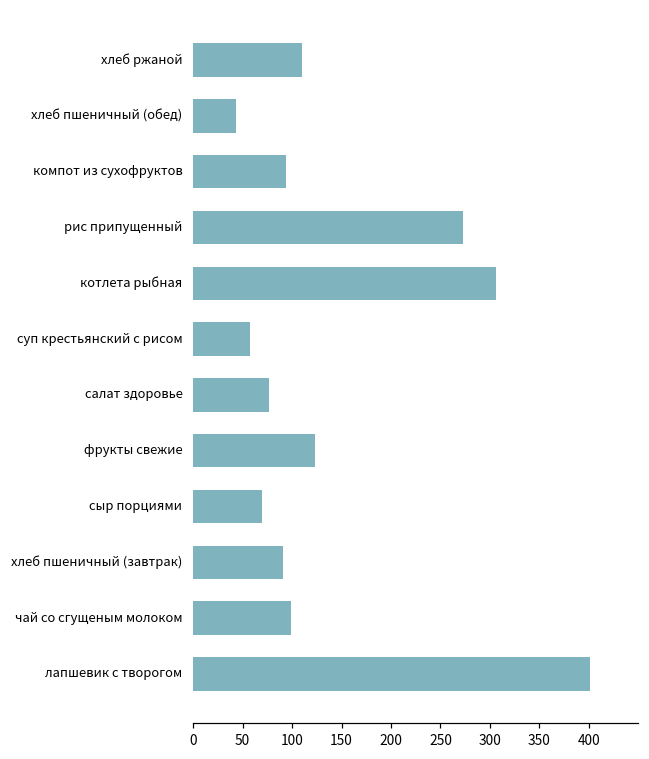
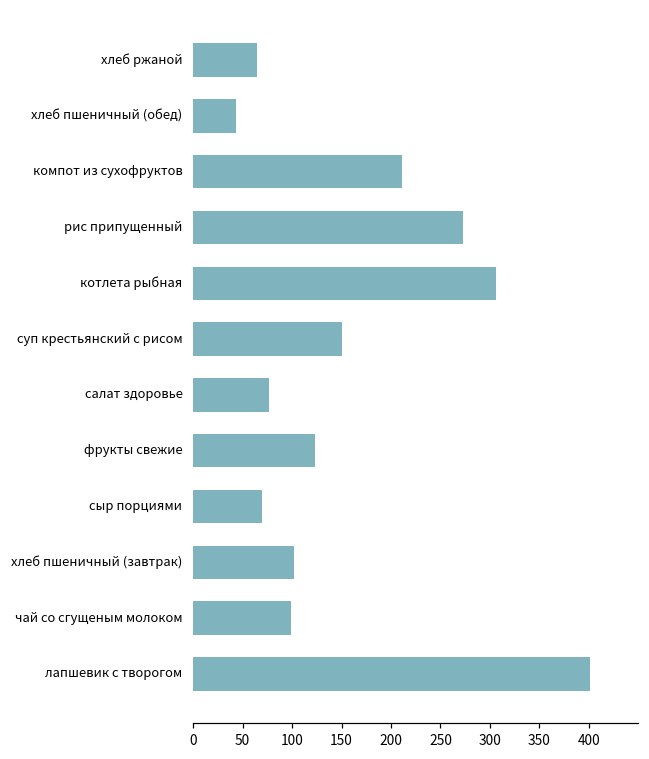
  {
-   "хлеб ржаной": 110,
+   "хлеб ржаной": 60,
    "хлеб пшеничный (обед)": 40,
-   "компот из сухофруктов": 90,
+   "компот из сухофруктов": 210,
    "рис припущенный": 270,
    "котлета рыбная": 310,
-   "суп крестьянский с рисом": 60,
+   "суп крестьянский с рисом": 150,
    "салат здоровье": 80,
    "фрукты свежие": 120,
    "сыр порциями": 70,
-   "хлеб пшеничный (завтрак)": 90,
+   "хлеб пшеничный (завтрак)": 100,
    "чай со сгущеным молоком": 100,
    "лапшевик с творогом": 400
  }
